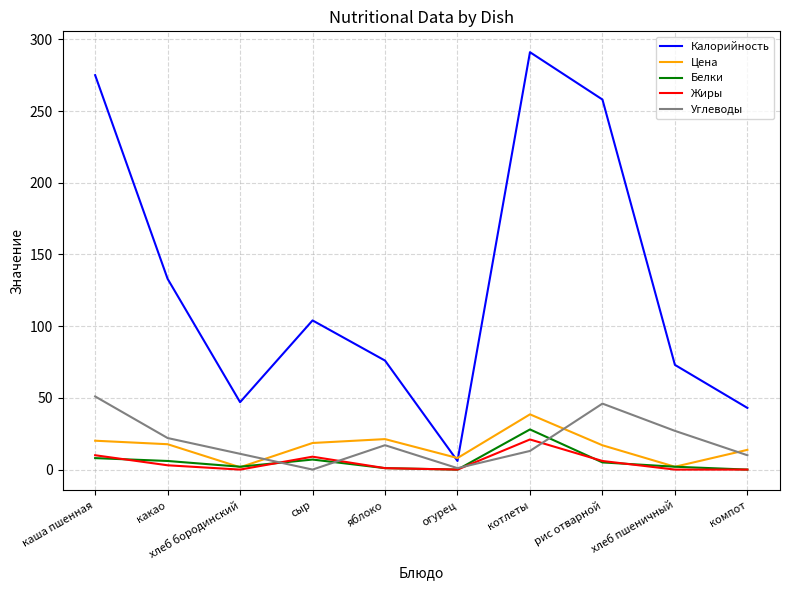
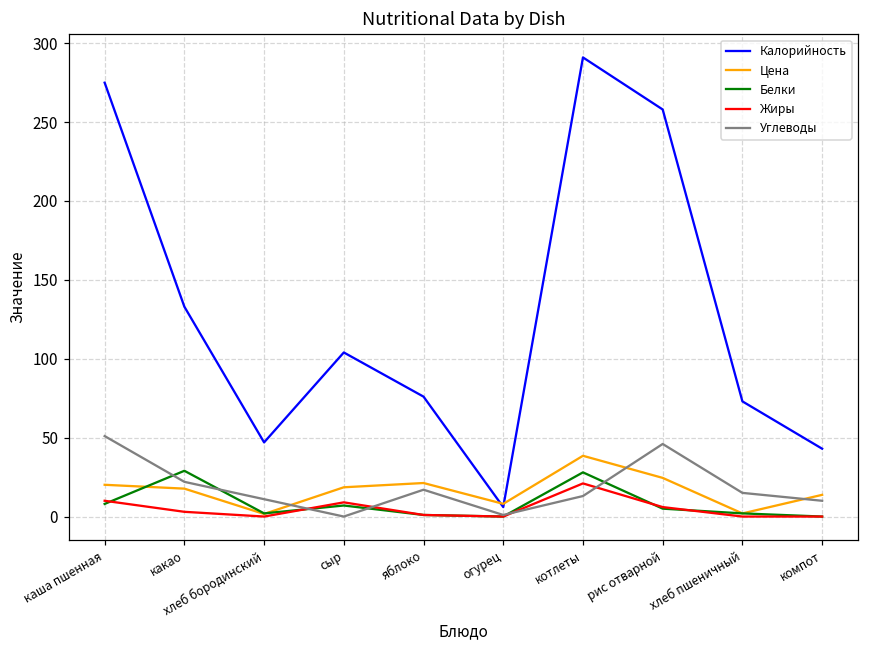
  {
    "Калорийность": {
      "каша пшенная": 275,
      "какао": 133,
      "хлеб бородинский": 47,
      "сыр": 104,
      "яблоко": 76,
      "огурец": 6,
      "котлеты": 291,
      "рис отварной": 258,
      "хлеб пшеничный": 73,
      "компот": 43
    },
    "Цена": {
      "каша пшенная": 20,
      "какао": 18,
      "сыр": 19,
      "яблоко": 21,
      "огурец": 8,
      "котлеты": 39,
-     "рис отварной": 17,
+     "рис отварной": 25,
      "компот": 14
    },
    "Белки": {
      "каша пшенная": 8,
-     "какао": 6,
+     "какао": 29,
      "сыр": 7,
      "котлеты": 28
    },
    "Жиры": {
      "каша пшенная": 10,
      "какао": 3,
      "сыр": 9,
      "котлеты": 21,
      "хлеб пшеничный": 0
    },
    "Углеводы": {
      "каша пшенная": 51,
      "какао": 22,
      "хлеб бородинский": 11,
      "сыр": 0,
      "яблоко": 17,
      "котлеты": 13,
      "рис отварной": 46,
-     "хлеб пшеничный": 27,
+     "хлеб пшеничный": 15,
      "компот": 10
    }
  }
